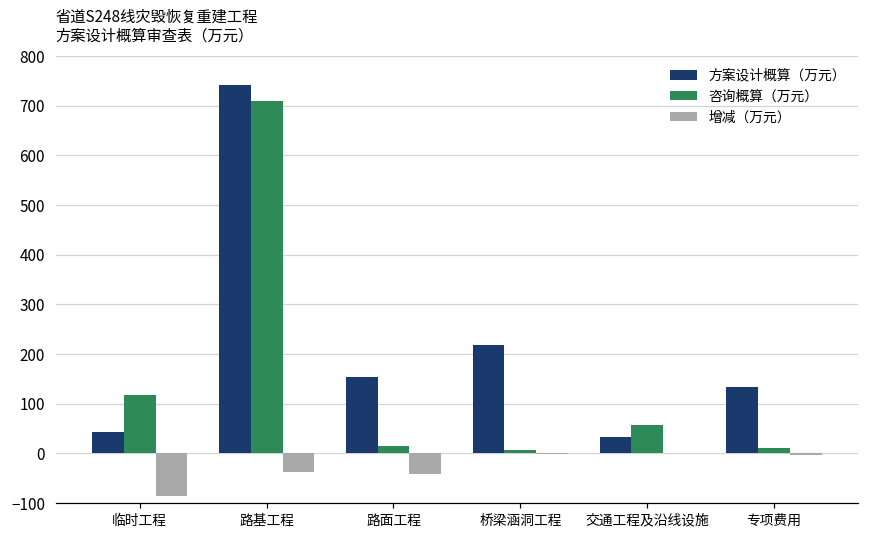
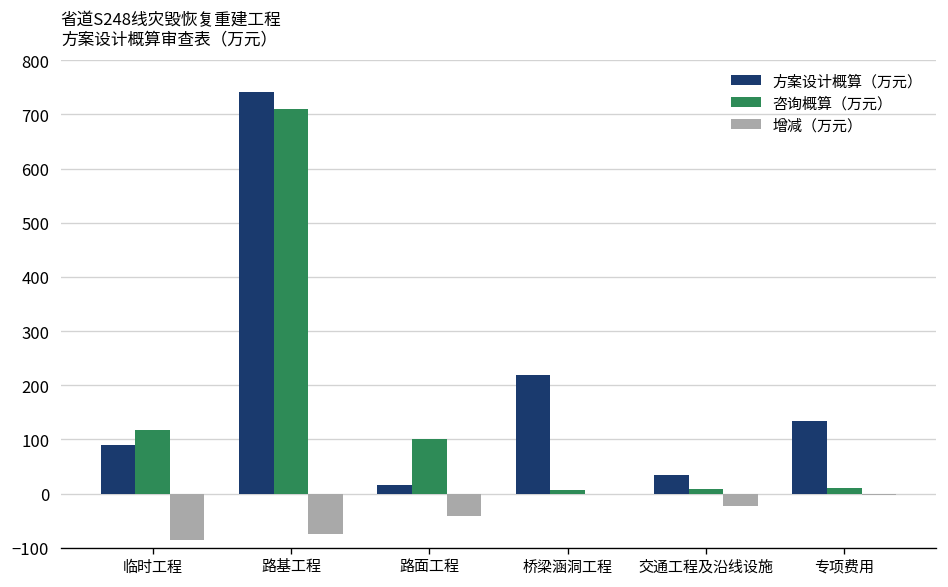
  {
    "方案设计概算（万元）": {
-     "临时工程": 40,
+     "临时工程": 90,
      "路基工程": 740,
-     "路面工程": 150,
+     "路面工程": 20,
      "桥梁涵洞工程": 220,
      "交通工程及沿线设施": 30,
      "专项费用": 130
    },
    "咨询概算（万元）": {
      "临时工程": 120,
      "路基工程": 710,
-     "路面工程": 20,
+     "路面工程": 100,
      "桥梁涵洞工程": 10,
-     "交通工程及沿线设施": 60,
+     "交通工程及沿线设施": 10,
      "专项费用": 10
    },
    "增减（万元）": {
      "临时工程": -90,
-     "路基工程": -40,
+     "路基工程": -70,
      "路面工程": -40,
-     "交通工程及沿线设施": 0
+     "交通工程及沿线设施": -20
    }
  }
